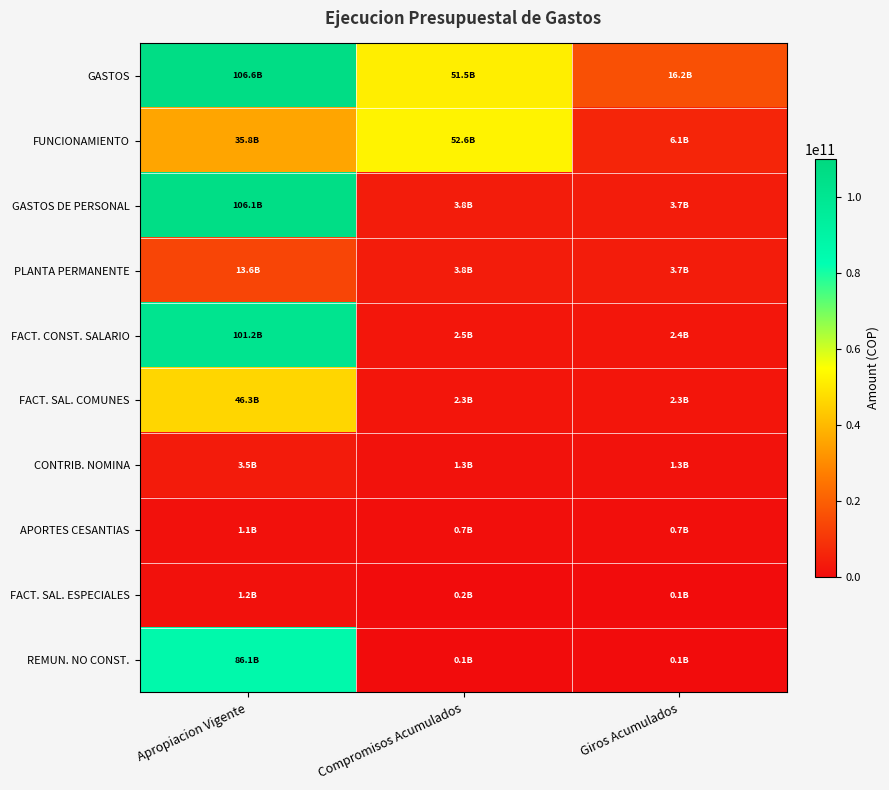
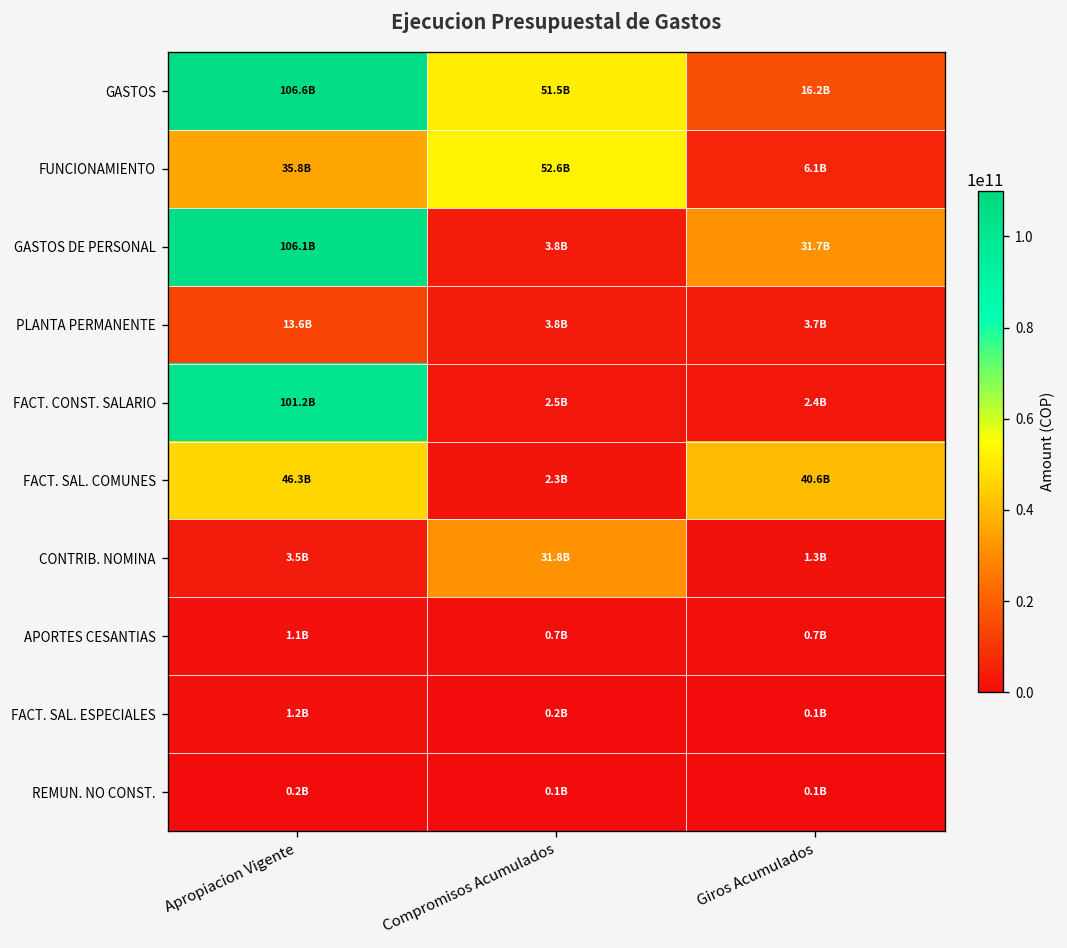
  {
    "GASTOS": {
      "Apropiacion Vigente": "106.6B",
      "Compromisos Acumulados": "51.5B",
      "Giros Acumulados": "16.2B"
    },
    "FUNCIONAMIENTO": {
      "Apropiacion Vigente": "35.8B",
      "Compromisos Acumulados": "52.6B",
      "Giros Acumulados": "6.1B"
    },
    "GASTOS DE PERSONAL": {
      "Apropiacion Vigente": "106.1B",
      "Compromisos Acumulados": "3.8B",
-     "Giros Acumulados": "3.7B"
+     "Giros Acumulados": "31.7B"
    },
    "PLANTA PERMANENTE": {
      "Apropiacion Vigente": "13.6B",
      "Compromisos Acumulados": "3.8B",
      "Giros Acumulados": "3.7B"
    },
    "FACT. CONST. SALARIO": {
      "Apropiacion Vigente": "101.2B",
      "Compromisos Acumulados": "2.5B",
      "Giros Acumulados": "2.4B"
    },
    "FACT. SAL. COMUNES": {
      "Apropiacion Vigente": "46.3B",
      "Compromisos Acumulados": "2.3B",
-     "Giros Acumulados": "2.3B"
+     "Giros Acumulados": "40.6B"
    },
    "CONTRIB. NOMINA": {
      "Apropiacion Vigente": "3.5B",
-     "Compromisos Acumulados": "1.3B",
+     "Compromisos Acumulados": "31.8B",
      "Giros Acumulados": "1.3B"
    },
    "APORTES CESANTIAS": {
      "Apropiacion Vigente": "1.1B",
      "Compromisos Acumulados": "0.7B",
      "Giros Acumulados": "0.7B"
    },
    "FACT. SAL. ESPECIALES": {
      "Apropiacion Vigente": "1.2B",
      "Compromisos Acumulados": "0.2B",
      "Giros Acumulados": "0.1B"
    },
    "REMUN. NO CONST.": {
-     "Apropiacion Vigente": "86.1B",
+     "Apropiacion Vigente": "0.2B",
      "Compromisos Acumulados": "0.1B",
      "Giros Acumulados": "0.1B"
    }
  }
